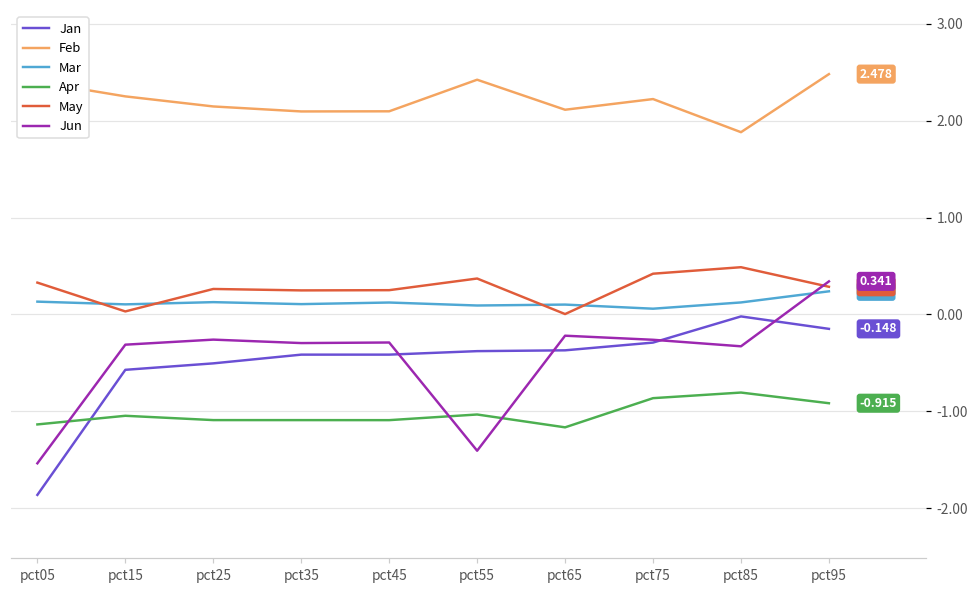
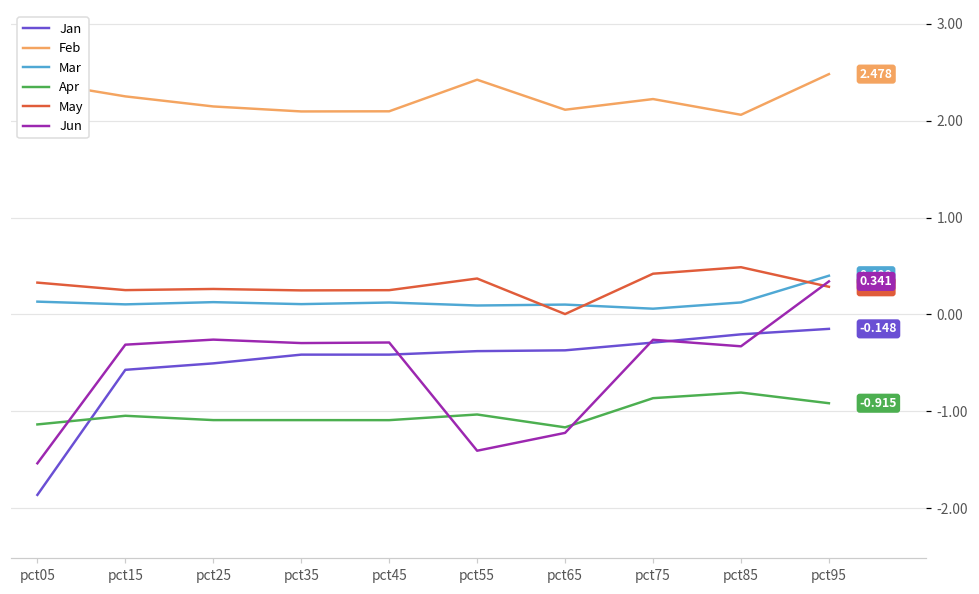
  {
    "Jan": {
      "pct05": -1.9,
      "pct15": -0.6,
      "pct25": -0.5,
      "pct35": -0.4,
      "pct45": -0.4,
      "pct55": -0.4,
      "pct65": -0.4,
-     "pct85": 0.0,
+     "pct85": -0.2,
      "pct95": -0.1
    },
    "Feb": {
      "pct15": 2.2,
      "pct25": 2.1,
      "pct35": 2.1,
      "pct45": 2.1,
      "pct55": 2.4,
      "pct65": 2.1,
      "pct75": 2.2,
-     "pct85": 1.9,
+     "pct85": 2.1,
      "pct95": 2.5
    },
    "Mar": {
-     "pct95": 0.239
+     "pct95": 0.400
    },
    "Apr": {
      "pct05": -1.1,
      "pct15": -1.0,
      "pct25": -1.1,
      "pct35": -1.1,
      "pct45": -1.1,
      "pct55": -1.0,
      "pct65": -1.2,
      "pct75": -0.9,
      "pct85": -0.8,
      "pct95": -0.9
    },
    "May": {
      "pct05": 0.3,
-     "pct15": 0.0,
+     "pct15": 0.3,
      "pct25": 0.3,
      "pct35": 0.2,
      "pct45": 0.3,
      "pct55": 0.4,
      "pct65": 0.0,
      "pct75": 0.4,
      "pct85": 0.5,
      "pct95": 0.3
    },
    "Jun": {
      "pct05": -1.5,
      "pct15": -0.3,
      "pct25": -0.3,
      "pct35": -0.3,
      "pct45": -0.3,
      "pct55": -1.4,
-     "pct65": -0.2,
+     "pct65": -1.2,
      "pct85": -0.3,
      "pct95": 0.3
    }
  }
